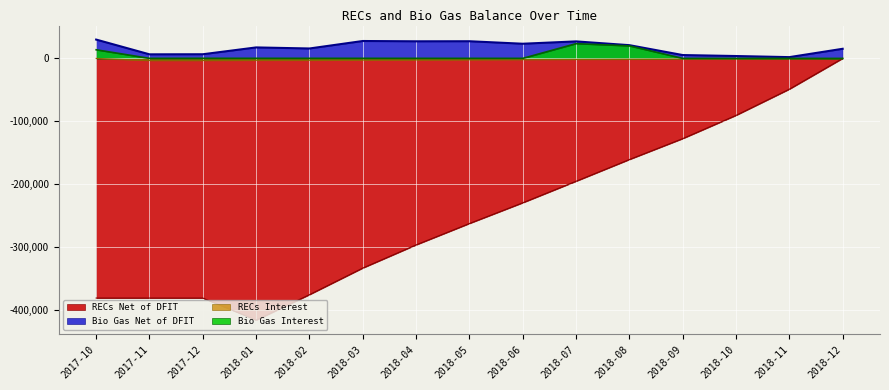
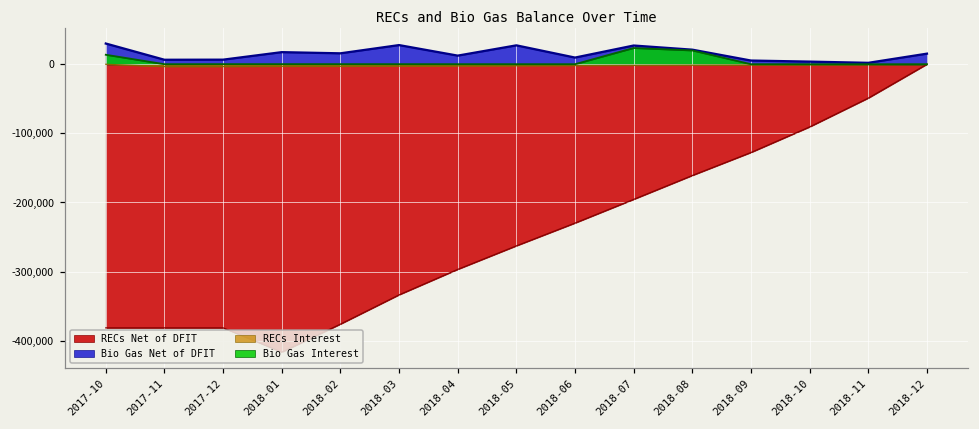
  {
    "Bio Gas Net of DFIT": {
      "2017-10": "30,000",
      "2017-11": "10,000",
      "2017-12": "10,000",
      "2018-01": "20,000",
      "2018-02": "20,000",
      "2018-03": "30,000",
-     "2018-04": "30,000",
+     "2018-04": "10,000",
      "2018-05": "30,000",
-     "2018-06": "20,000",
+     "2018-06": "10,000",
      "2018-09": "10,000",
      "2018-12": "20,000"
    },
    "Bio Gas Interest": {
      "2017-10": "10,000"
    }
  }
